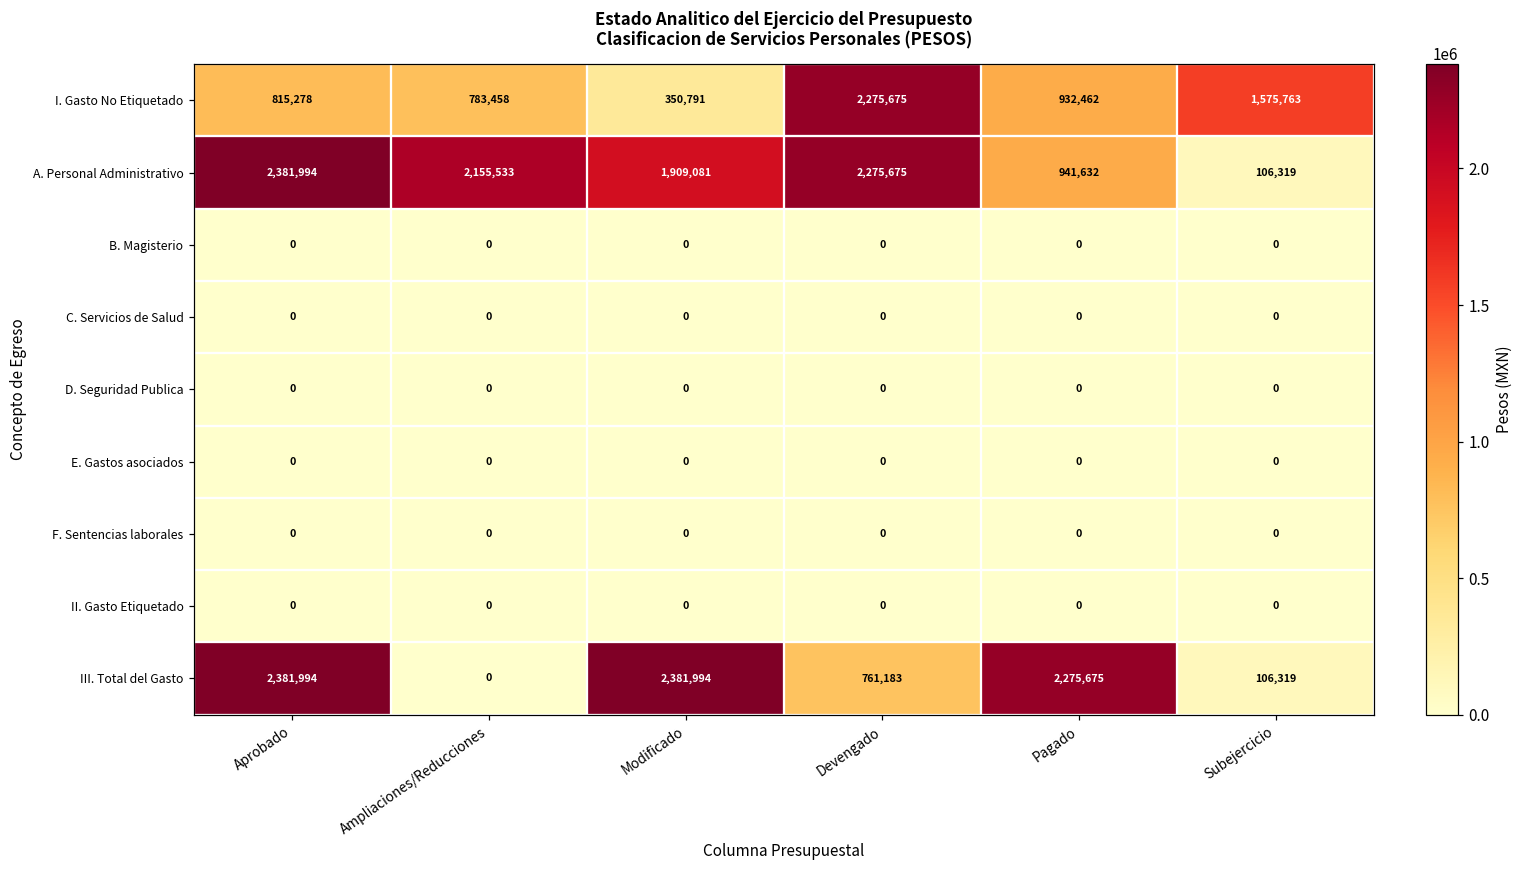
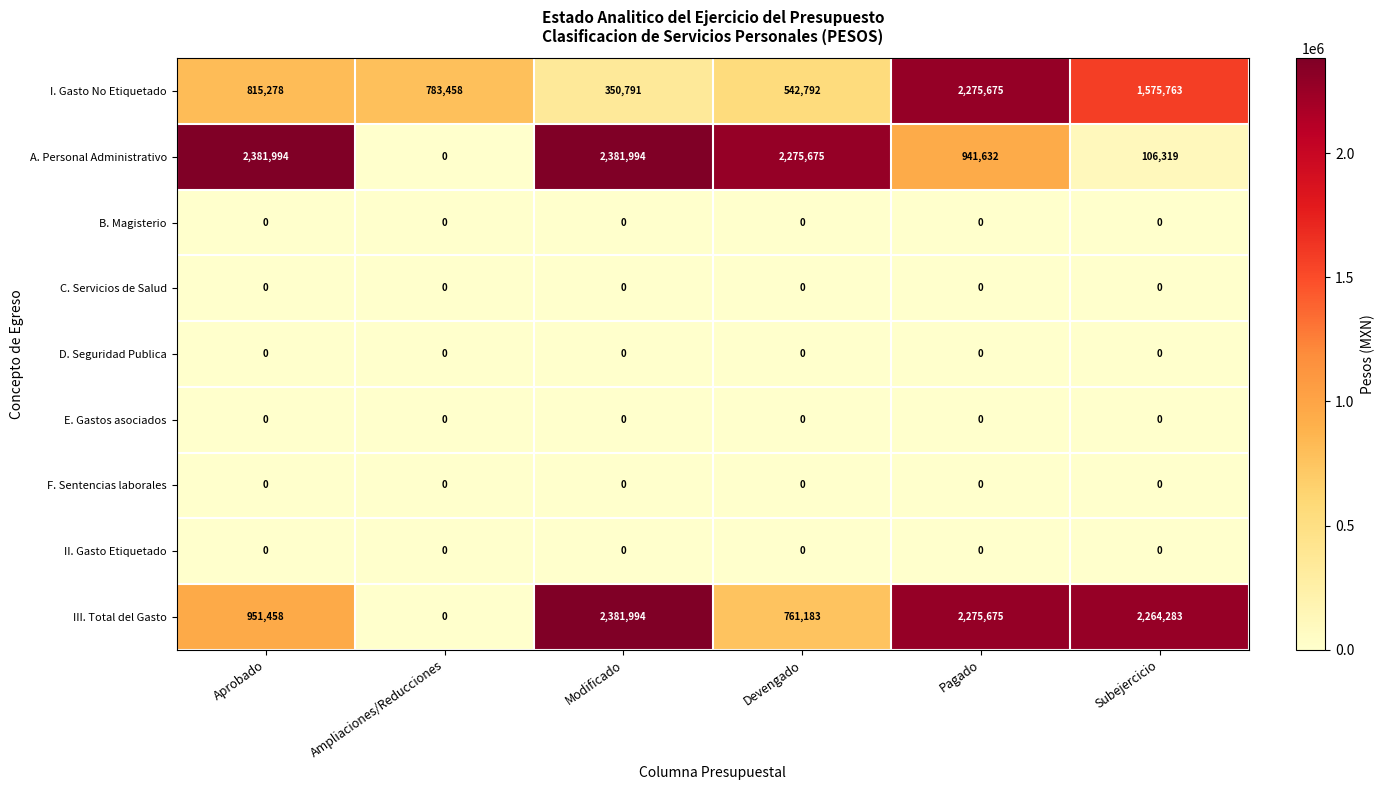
  {
    "I. Gasto No Etiquetado": {
      "Aprobado": "815,278",
      "Ampliaciones/Reducciones": "783,458",
      "Modificado": "350,791",
-     "Devengado": "2,275,675",
-     "Pagado": "932,462",
+     "Devengado": "542,792",
+     "Pagado": "2,275,675",
      "Subejercicio": "1,575,763"
    },
    "A. Personal Administrativo": {
      "Aprobado": "2,381,994",
-     "Ampliaciones/Reducciones": "2,155,533",
-     "Modificado": "1,909,081",
+     "Ampliaciones/Reducciones": "0",
+     "Modificado": "2,381,994",
      "Devengado": "2,275,675",
      "Pagado": "941,632",
      "Subejercicio": "106,319"
    },
    "B. Magisterio": {
      "Aprobado": "0",
      "Ampliaciones/Reducciones": "0",
      "Modificado": "0",
      "Devengado": "0",
      "Pagado": "0",
      "Subejercicio": "0"
    },
    "C. Servicios de Salud": {
      "Aprobado": "0",
      "Ampliaciones/Reducciones": "0",
      "Modificado": "0",
      "Devengado": "0",
      "Pagado": "0",
      "Subejercicio": "0"
    },
    "D. Seguridad Publica": {
      "Aprobado": "0",
      "Ampliaciones/Reducciones": "0",
      "Modificado": "0",
      "Devengado": "0",
      "Pagado": "0",
      "Subejercicio": "0"
    },
    "E. Gastos asociados": {
      "Aprobado": "0",
      "Ampliaciones/Reducciones": "0",
      "Modificado": "0",
      "Devengado": "0",
      "Pagado": "0",
      "Subejercicio": "0"
    },
    "F. Sentencias laborales": {
      "Aprobado": "0",
      "Ampliaciones/Reducciones": "0",
      "Modificado": "0",
      "Devengado": "0",
      "Pagado": "0",
      "Subejercicio": "0"
    },
    "II. Gasto Etiquetado": {
      "Aprobado": "0",
      "Ampliaciones/Reducciones": "0",
      "Modificado": "0",
      "Devengado": "0",
      "Pagado": "0",
      "Subejercicio": "0"
    },
    "III. Total del Gasto": {
-     "Aprobado": "2,381,994",
+     "Aprobado": "951,458",
      "Ampliaciones/Reducciones": "0",
      "Modificado": "2,381,994",
      "Devengado": "761,183",
      "Pagado": "2,275,675",
-     "Subejercicio": "106,319"
+     "Subejercicio": "2,264,283"
    }
  }
